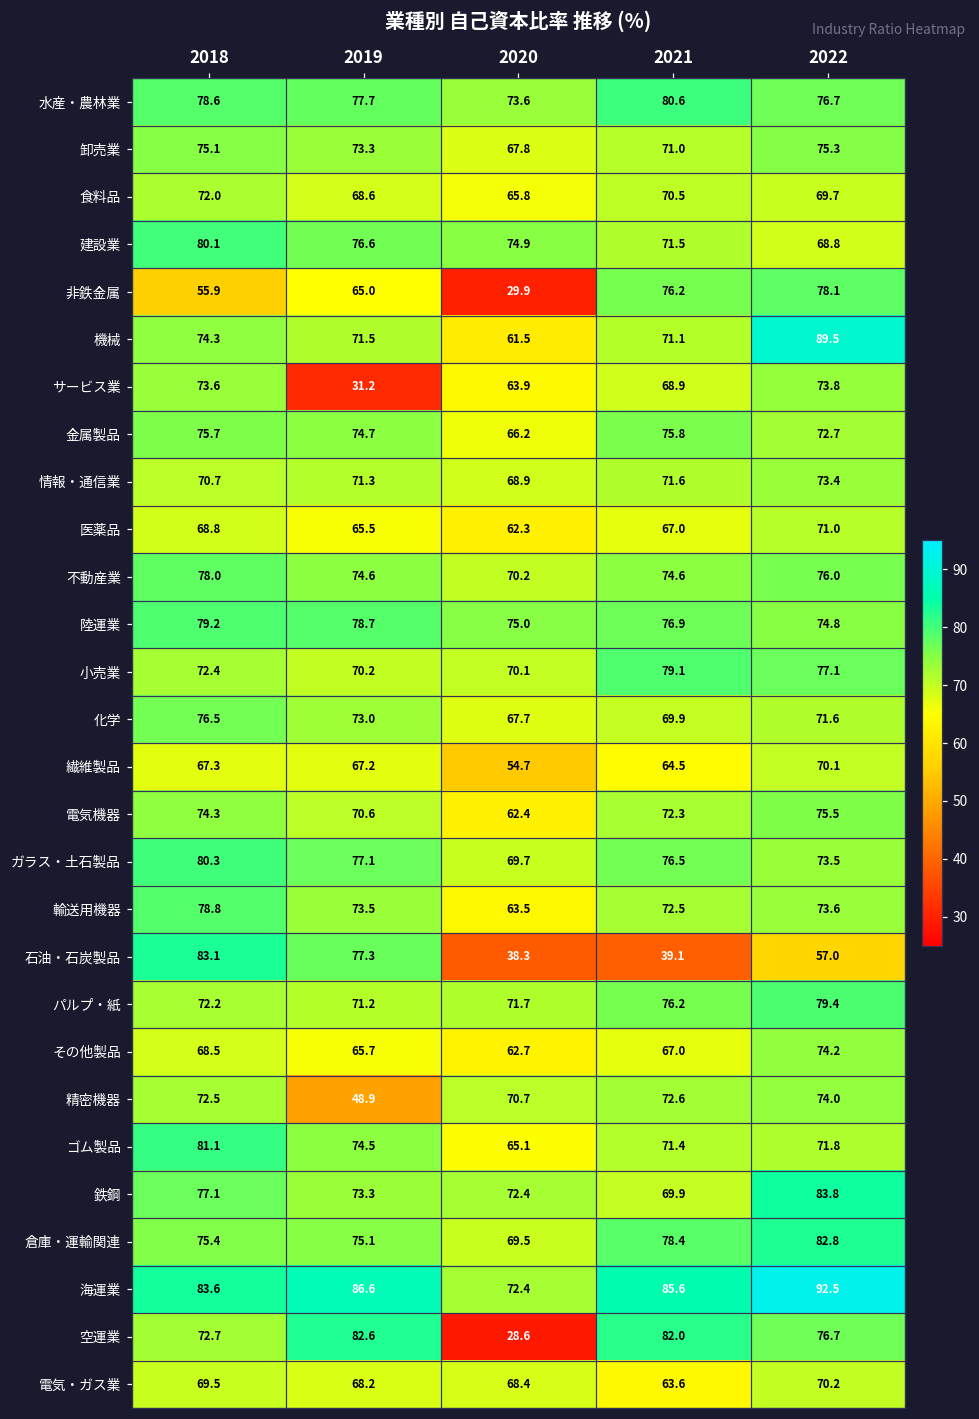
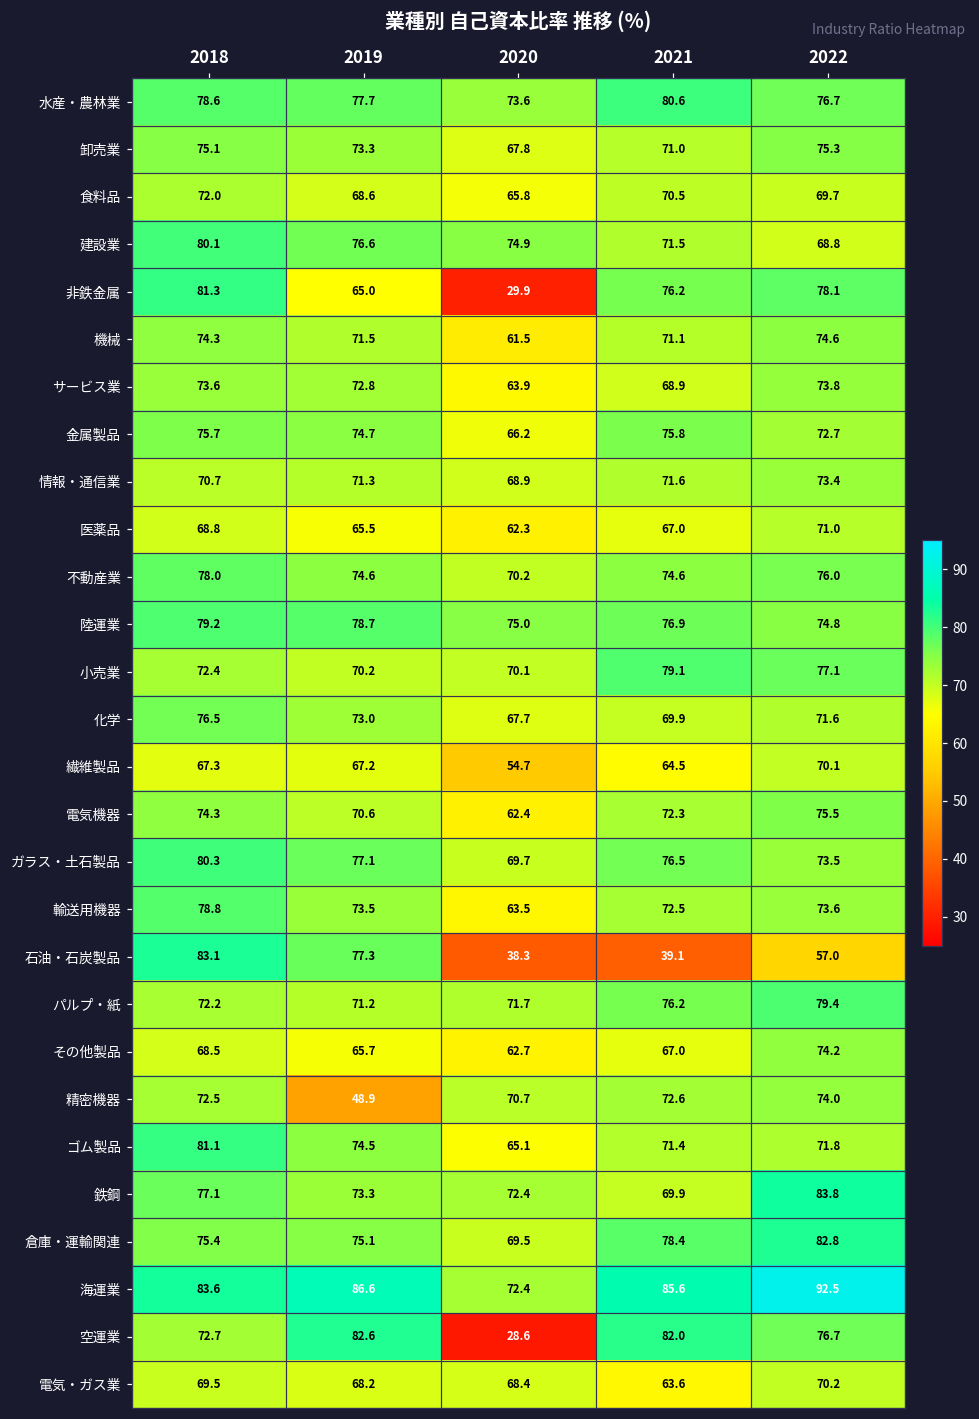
  {
    "水産・農林業": {
      "2018": 78.6,
      "2019": 77.7,
      "2020": 73.6,
      "2021": 80.6,
      "2022": 76.7
    },
    "卸売業": {
      "2018": 75.1,
      "2019": 73.3,
      "2020": 67.8,
      "2021": 71.0,
      "2022": 75.3
    },
    "食料品": {
      "2018": 72.0,
      "2019": 68.6,
      "2020": 65.8,
      "2021": 70.5,
      "2022": 69.7
    },
    "建設業": {
      "2018": 80.1,
      "2019": 76.6,
      "2020": 74.9,
      "2021": 71.5,
      "2022": 68.8
    },
    "非鉄金属": {
-     "2018": 55.9,
+     "2018": 81.3,
      "2019": 65.0,
      "2020": 29.9,
      "2021": 76.2,
      "2022": 78.1
    },
    "機械": {
      "2018": 74.3,
      "2019": 71.5,
      "2020": 61.5,
      "2021": 71.1,
-     "2022": 89.5
+     "2022": 74.6
    },
    "サービス業": {
      "2018": 73.6,
-     "2019": 31.2,
+     "2019": 72.8,
      "2020": 63.9,
      "2021": 68.9,
      "2022": 73.8
    },
    "金属製品": {
      "2018": 75.7,
      "2019": 74.7,
      "2020": 66.2,
      "2021": 75.8,
      "2022": 72.7
    },
    "情報・通信業": {
      "2018": 70.7,
      "2019": 71.3,
      "2020": 68.9,
      "2021": 71.6,
      "2022": 73.4
    },
    "医薬品": {
      "2018": 68.8,
      "2019": 65.5,
      "2020": 62.3,
      "2021": 67.0,
      "2022": 71.0
    },
    "不動産業": {
      "2018": 78.0,
      "2019": 74.6,
      "2020": 70.2,
      "2021": 74.6,
      "2022": 76.0
    },
    "陸運業": {
      "2018": 79.2,
      "2019": 78.7,
      "2020": 75.0,
      "2021": 76.9,
      "2022": 74.8
    },
    "小売業": {
      "2018": 72.4,
      "2019": 70.2,
      "2020": 70.1,
      "2021": 79.1,
      "2022": 77.1
    },
    "化学": {
      "2018": 76.5,
      "2019": 73.0,
      "2020": 67.7,
      "2021": 69.9,
      "2022": 71.6
    },
    "繊維製品": {
      "2018": 67.3,
      "2019": 67.2,
      "2020": 54.7,
      "2021": 64.5,
      "2022": 70.1
    },
    "電気機器": {
      "2018": 74.3,
      "2019": 70.6,
      "2020": 62.4,
      "2021": 72.3,
      "2022": 75.5
    },
    "ガラス・土石製品": {
      "2018": 80.3,
      "2019": 77.1,
      "2020": 69.7,
      "2021": 76.5,
      "2022": 73.5
    },
    "輸送用機器": {
      "2018": 78.8,
      "2019": 73.5,
      "2020": 63.5,
      "2021": 72.5,
      "2022": 73.6
    },
    "石油・石炭製品": {
      "2018": 83.1,
      "2019": 77.3,
      "2020": 38.3,
      "2021": 39.1,
      "2022": 57.0
    },
    "パルプ・紙": {
      "2018": 72.2,
      "2019": 71.2,
      "2020": 71.7,
      "2021": 76.2,
      "2022": 79.4
    },
    "その他製品": {
      "2018": 68.5,
      "2019": 65.7,
      "2020": 62.7,
      "2021": 67.0,
      "2022": 74.2
    },
    "精密機器": {
      "2018": 72.5,
      "2019": 48.9,
      "2020": 70.7,
      "2021": 72.6,
      "2022": 74.0
    },
    "ゴム製品": {
      "2018": 81.1,
      "2019": 74.5,
      "2020": 65.1,
      "2021": 71.4,
      "2022": 71.8
    },
    "鉄鋼": {
      "2018": 77.1,
      "2019": 73.3,
      "2020": 72.4,
      "2021": 69.9,
      "2022": 83.8
    },
    "倉庫・運輸関連": {
      "2018": 75.4,
      "2019": 75.1,
      "2020": 69.5,
      "2021": 78.4,
      "2022": 82.8
    },
    "海運業": {
      "2018": 83.6,
      "2019": 86.6,
      "2020": 72.4,
      "2021": 85.6,
      "2022": 92.5
    },
    "空運業": {
      "2018": 72.7,
      "2019": 82.6,
      "2020": 28.6,
      "2021": 82.0,
      "2022": 76.7
    },
    "電気・ガス業": {
      "2018": 69.5,
      "2019": 68.2,
      "2020": 68.4,
      "2021": 63.6,
      "2022": 70.2
    }
  }
